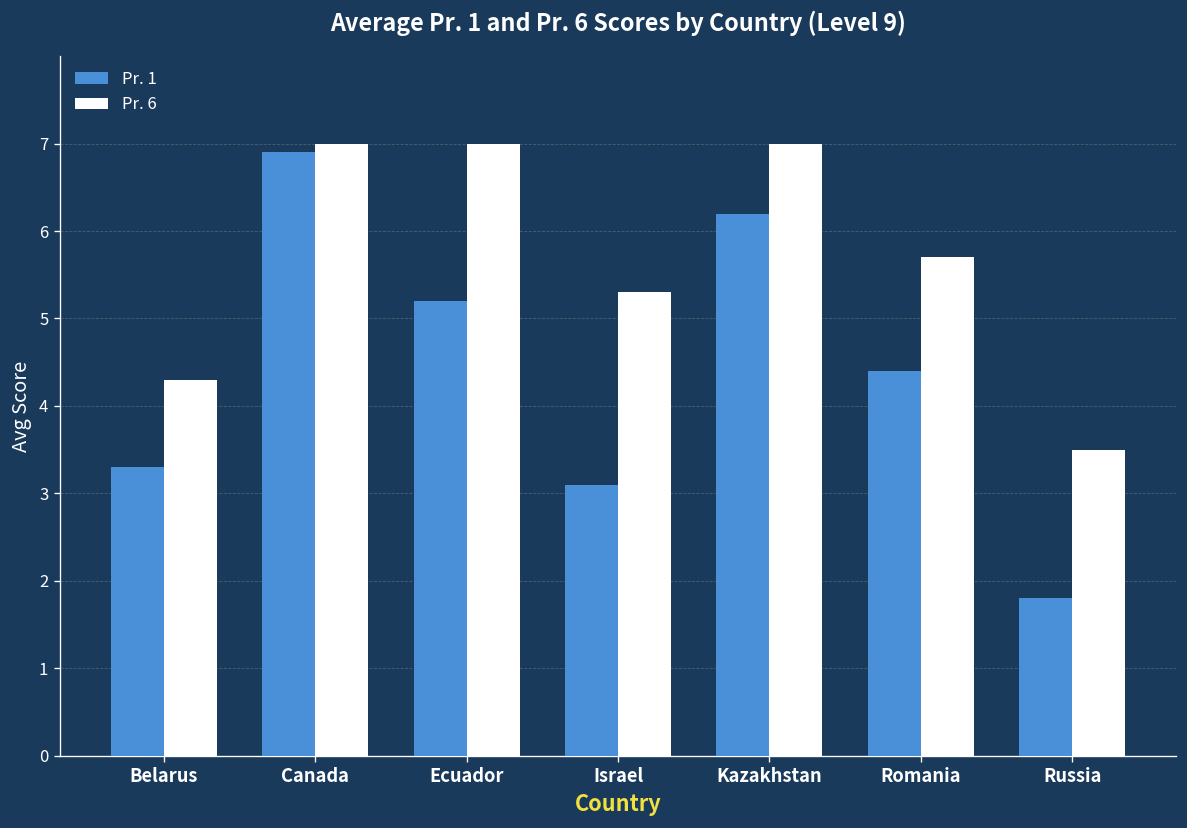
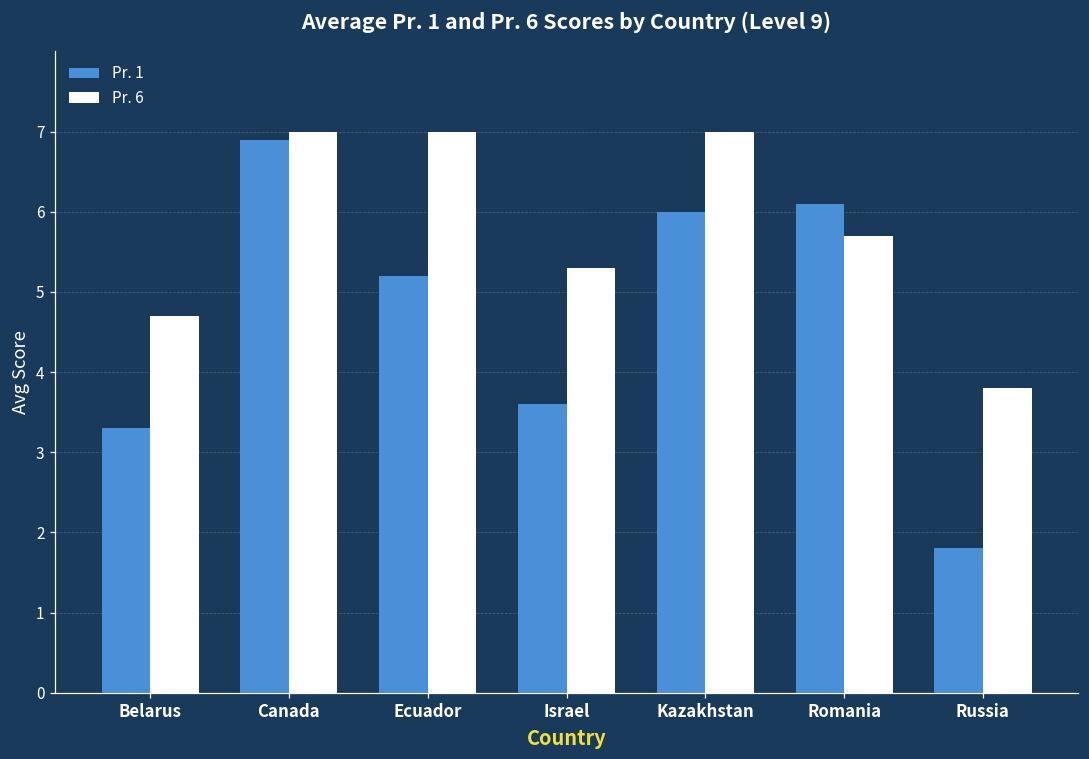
  {
    "Pr. 1": {
      "Belarus": 3.3,
      "Canada": 6.9,
      "Ecuador": 5.2,
-     "Israel": 3.1,
-     "Kazakhstan": 6.2,
-     "Romania": 4.4,
+     "Israel": 3.6,
+     "Kazakhstan": 6.0,
+     "Romania": 6.1,
      "Russia": 1.8
    },
    "Pr. 6": {
-     "Belarus": 4.3,
+     "Belarus": 4.7,
      "Canada": 7.0,
      "Ecuador": 7.0,
      "Israel": 5.3,
      "Kazakhstan": 7.0,
      "Romania": 5.7,
-     "Russia": 3.5
+     "Russia": 3.8
    }
  }
